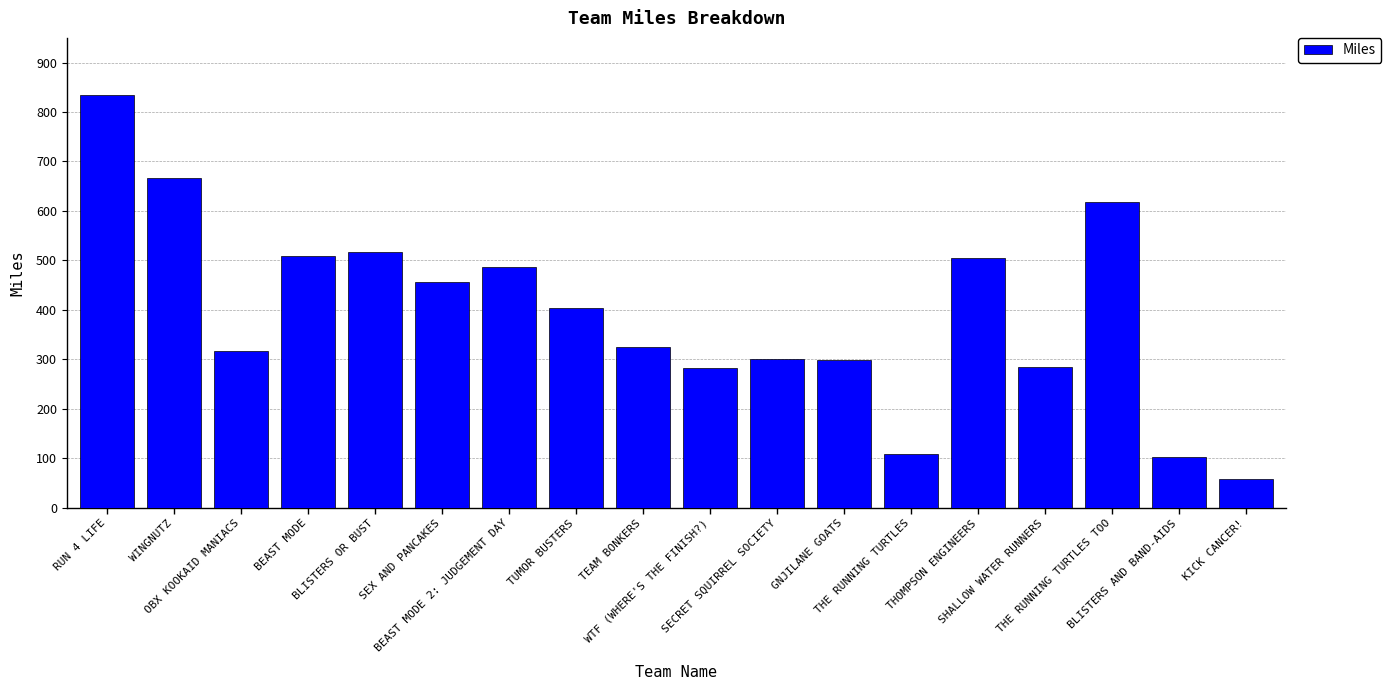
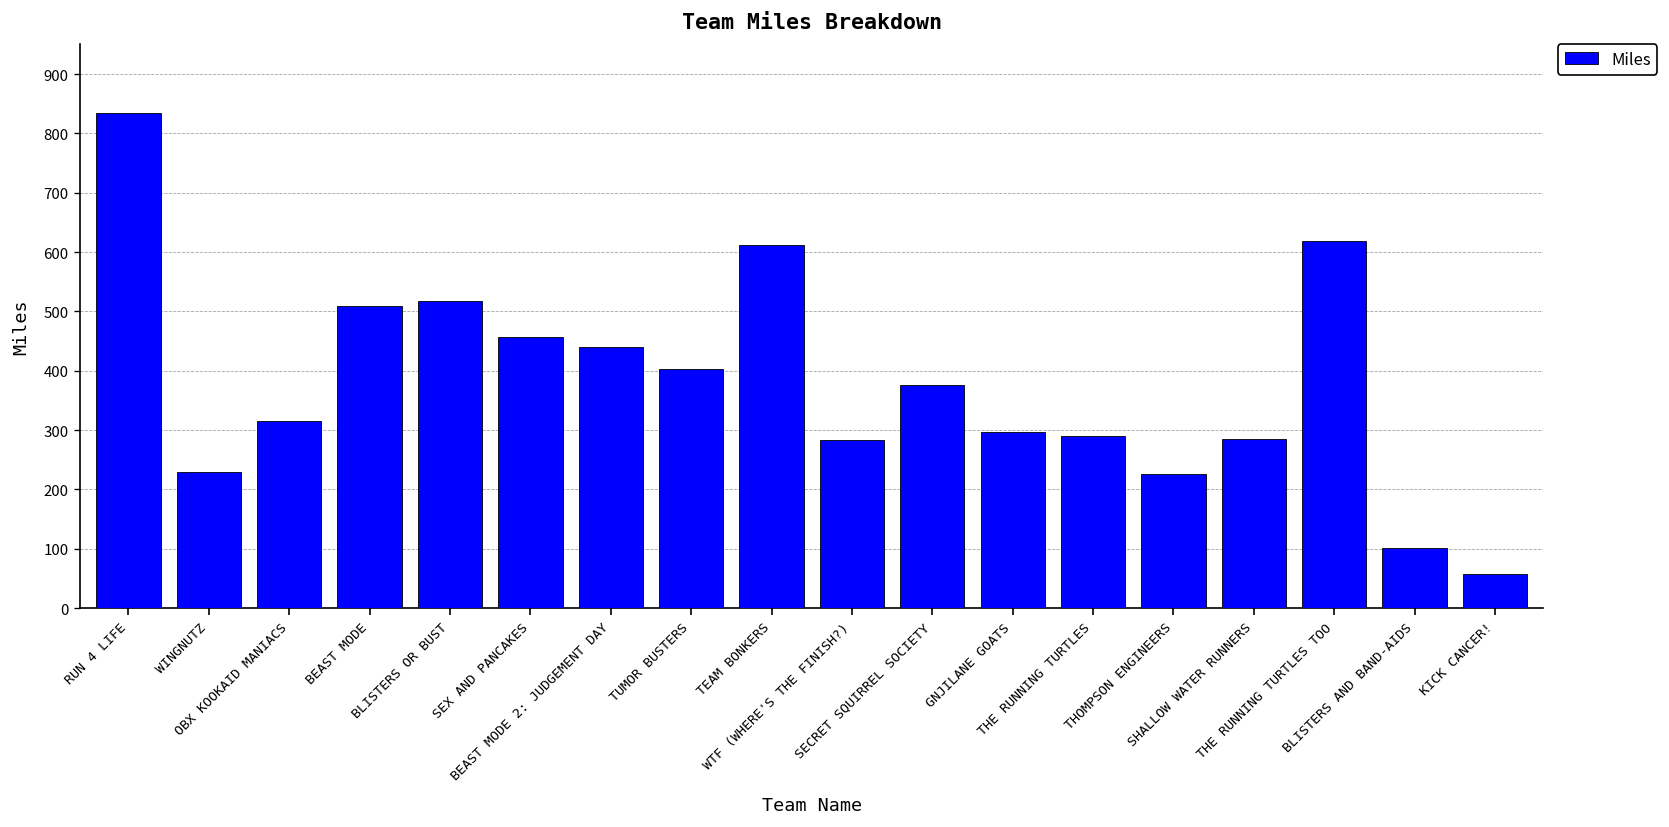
  {
    "RUN 4 LIFE": 830,
-   "WINGNUTZ": 670,
+   "WINGNUTZ": 230,
    "OBX KOOKAID MANIACS": 320,
    "BEAST MODE": 510,
    "BLISTERS OR BUST": 520,
    "SEX AND PANCAKES": 460,
-   "BEAST MODE 2: JUDGEMENT DAY": 490,
+   "BEAST MODE 2: JUDGEMENT DAY": 440,
    "TUMOR BUSTERS": 400,
-   "TEAM BONKERS": 330,
+   "TEAM BONKERS": 610,
    "WTF (WHERE'S THE FINISH?)": 280,
-   "SECRET SQUIRREL SOCIETY": 300,
+   "SECRET SQUIRREL SOCIETY": 380,
    "GNJILANE GOATS": 300,
-   "THE RUNNING TURTLES": 110,
-   "THOMPSON ENGINEERS": 500,
+   "THE RUNNING TURTLES": 290,
+   "THOMPSON ENGINEERS": 230,
    "SHALLOW WATER RUNNERS": 290,
    "THE RUNNING TURTLES TOO": 620,
    "BLISTERS AND BAND-AIDS": 100,
    "KICK CANCER!": 60
  }
